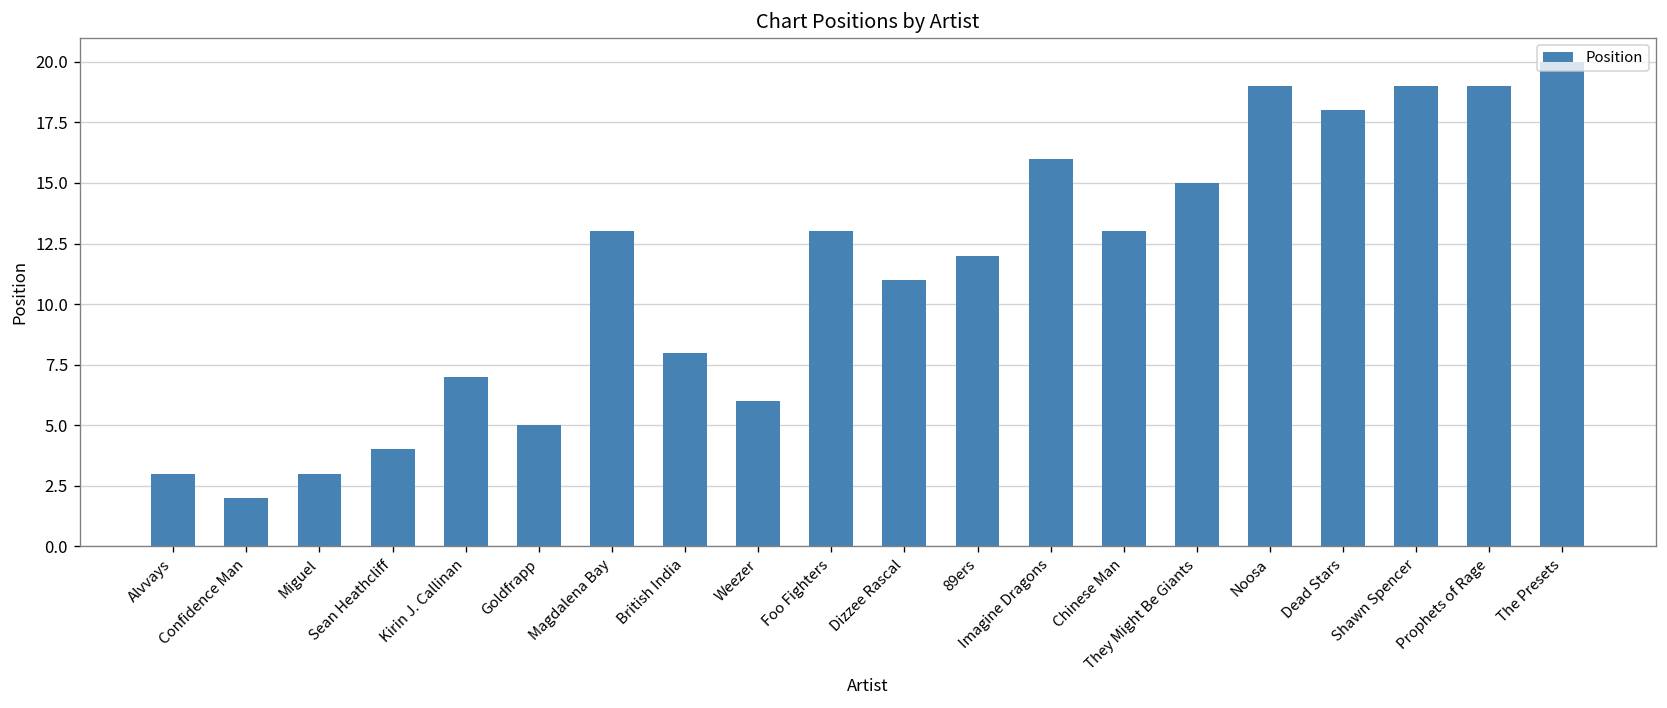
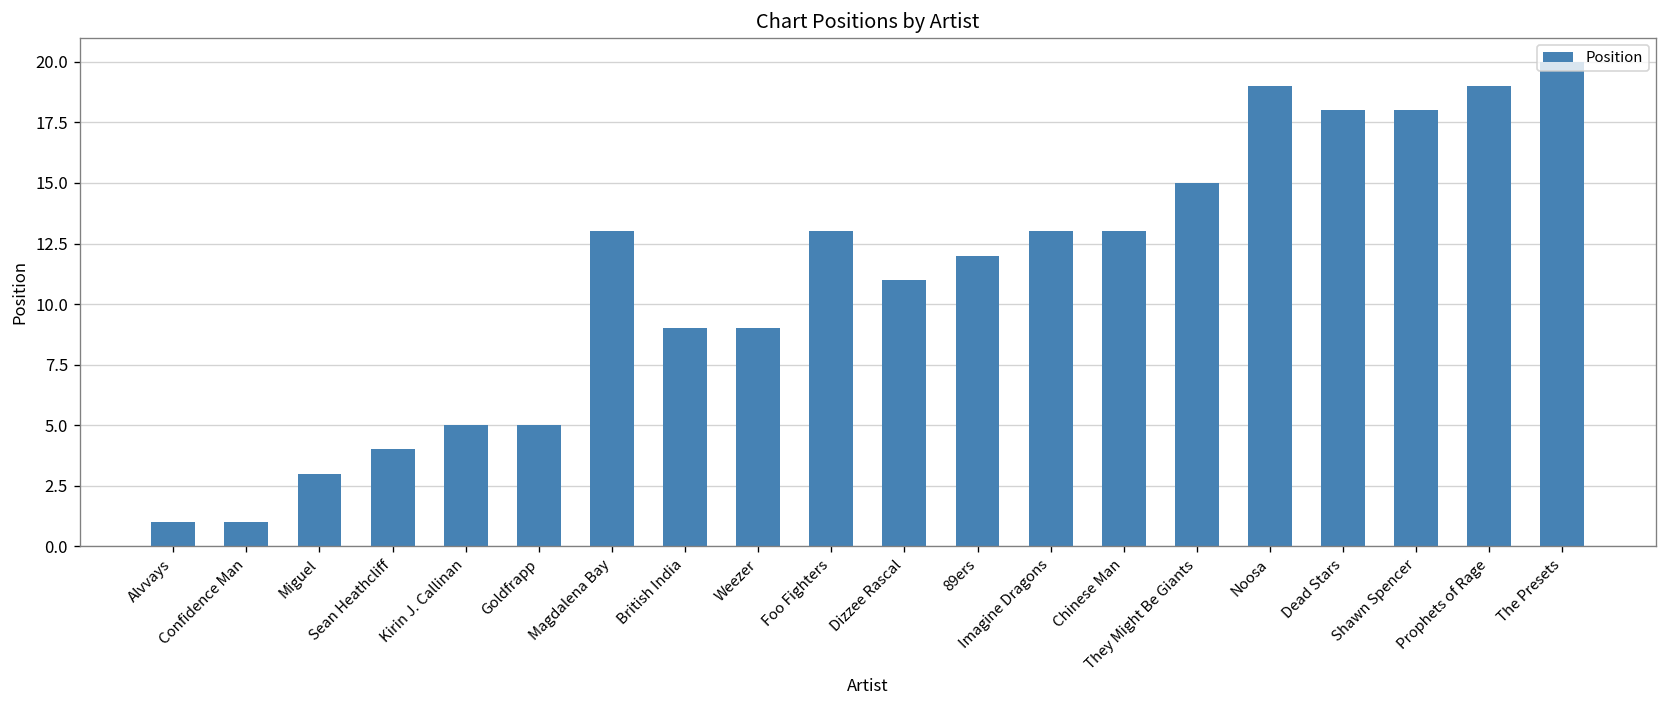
  {
-   "Alvvays": 3,
-   "Confidence Man": 2,
+   "Alvvays": 1,
+   "Confidence Man": 1,
    "Miguel": 3,
    "Sean Heathcliff": 4,
-   "Kirin J. Callinan": 7,
+   "Kirin J. Callinan": 5,
    "Goldfrapp": 5,
    "Magdalena Bay": 13,
-   "British India": 8,
-   "Weezer": 6,
+   "British India": 9,
+   "Weezer": 9,
    "Foo Fighters": 13,
    "Dizzee Rascal": 11,
    "89ers": 12,
-   "Imagine Dragons": 16,
+   "Imagine Dragons": 13,
    "Chinese Man": 13,
    "They Might Be Giants": 15,
    "Noosa": 19,
    "Dead Stars": 18,
-   "Shawn Spencer": 19,
+   "Shawn Spencer": 18,
    "Prophets of Rage": 19
  }
